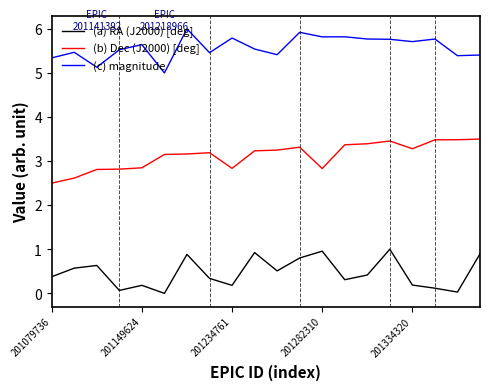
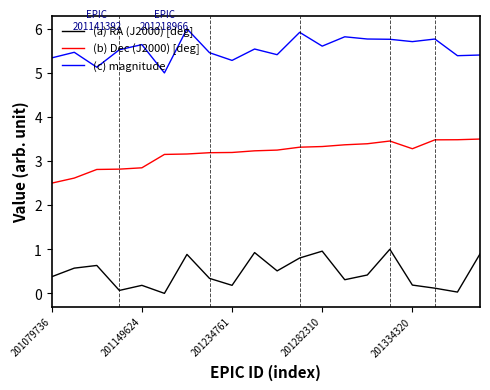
  {
    "(a) RA (J2000) [deg]": {
      "201079736": 0.4,
      "201149624": 0.2,
      "201234761": 0.2,
      "201282310": 1.0,
      "201334320": 0.2
    },
    "(b) Dec (J2000) [deg]": {
      "201079736": 2.5,
      "201149624": 2.8,
-     "201234761": 2.8,
-     "201282310": 2.8,
+     "201234761": 3.2,
+     "201282310": 3.3,
      "201334320": 3.3
    },
    "(c) magnitude": {
      "201079736": 5.3,
      "201149624": 5.6,
-     "201234761": 5.8,
-     "201282310": 5.8,
+     "201234761": 5.3,
+     "201282310": 5.6,
      "201334320": 5.7
    }
  }
